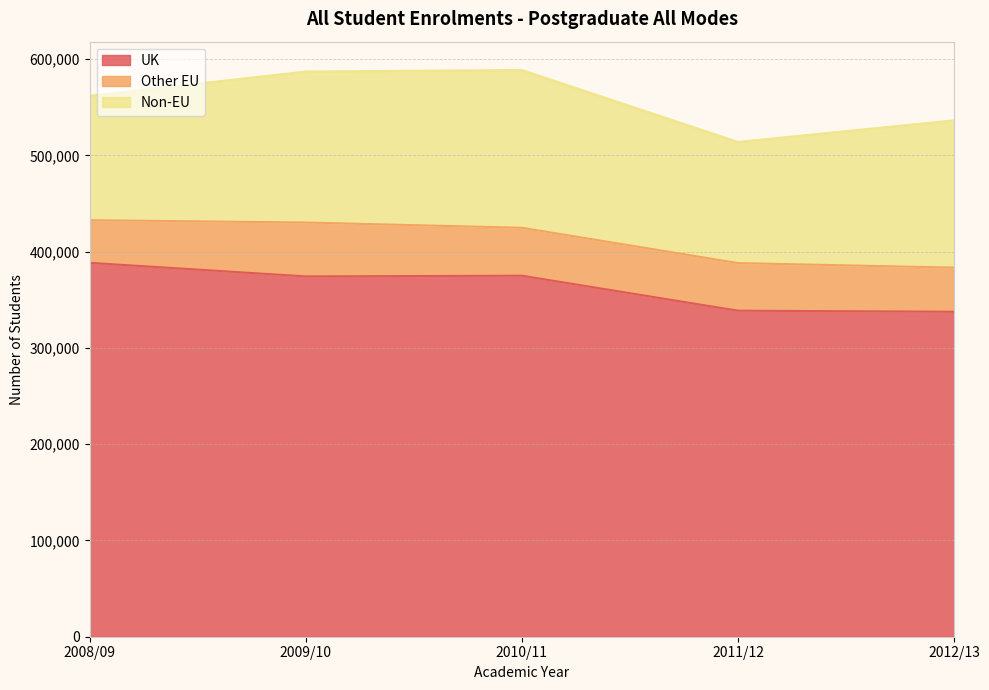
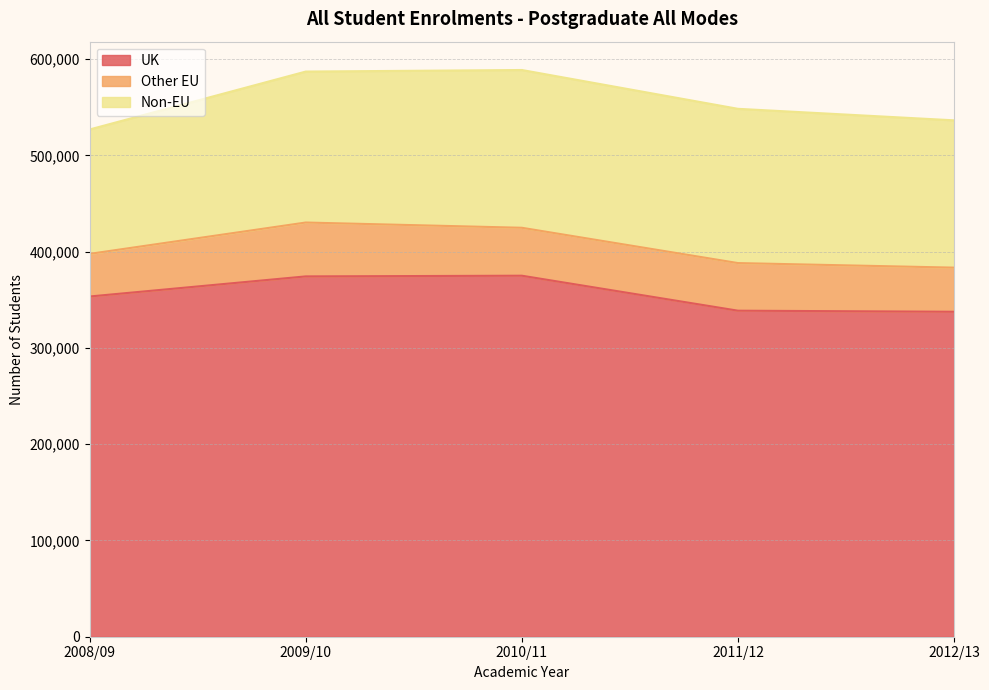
  {
    "UK": {
-     "2008/09": "390,000",
+     "2008/09": "350,000",
      "2009/10": "370,000",
      "2010/11": "380,000",
      "2011/12": "340,000",
      "2012/13": "340,000"
    },
    "Other EU": {
      "2008/09": "40,000",
      "2009/10": "60,000",
      "2010/11": "50,000",
      "2011/12": "50,000",
      "2012/13": "50,000"
    },
    "Non-EU": {
      "2008/09": "130,000",
      "2009/10": "160,000",
      "2010/11": "160,000",
-     "2011/12": "130,000",
+     "2011/12": "160,000",
      "2012/13": "150,000"
    }
  }
